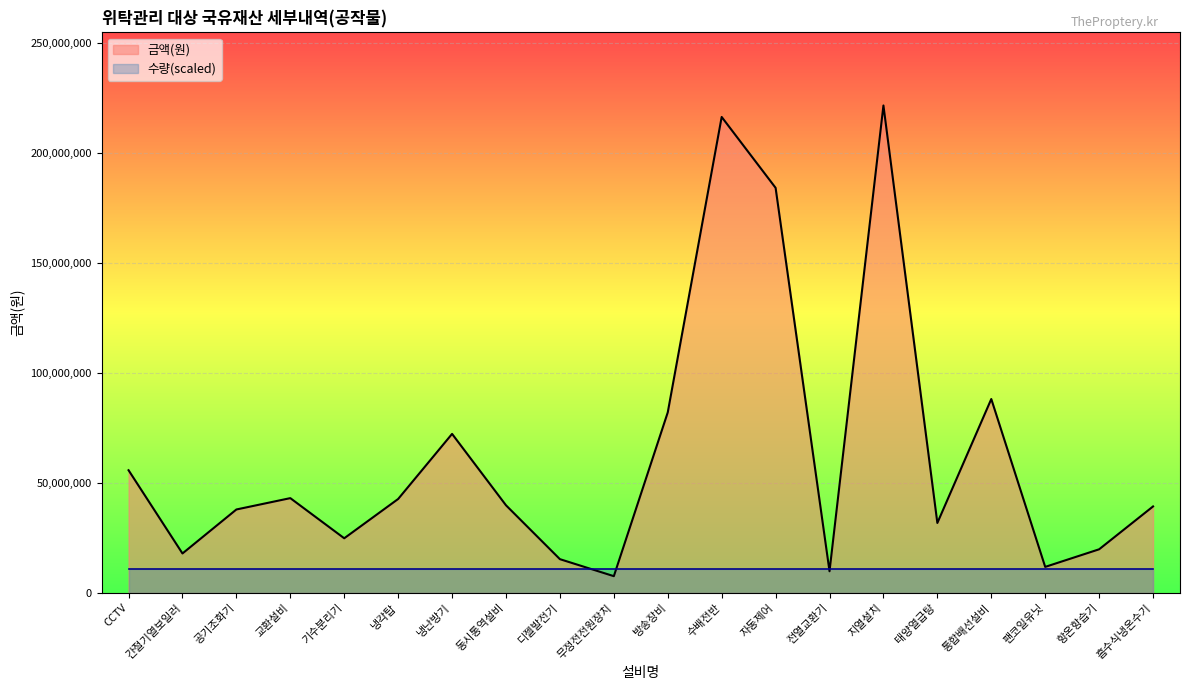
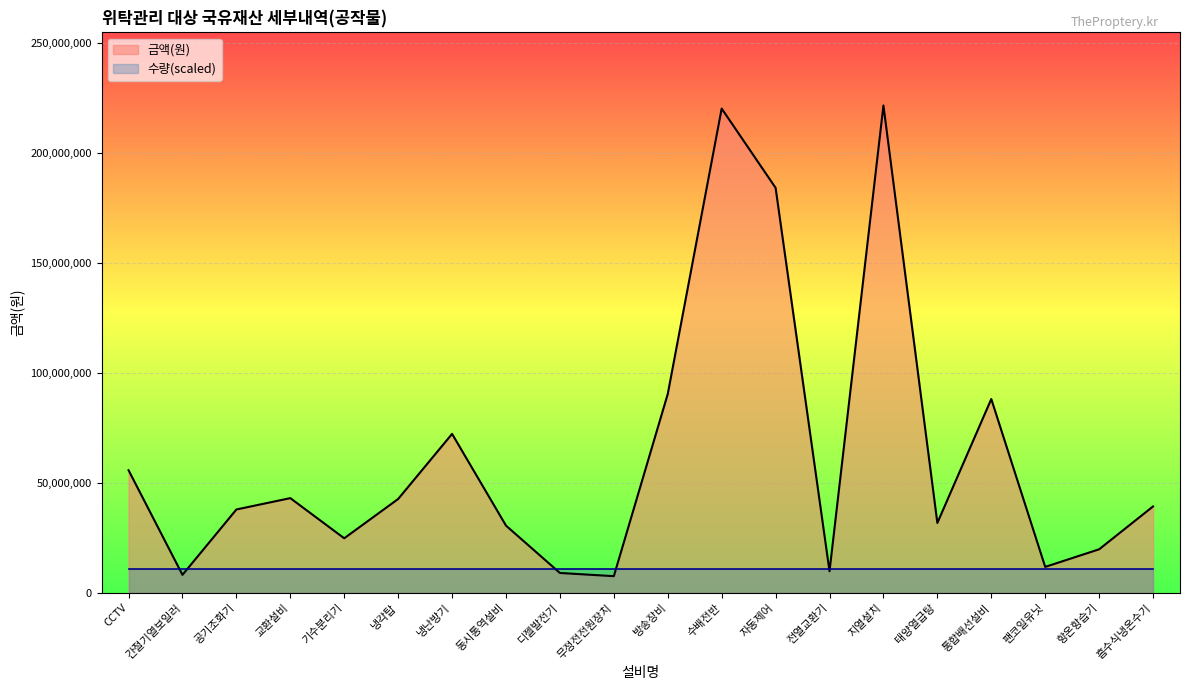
  {
    "금액(원)": {
      "CCTV": "56,000,000",
-     "간절기열보일러": "18,000,000",
+     "간절기열보일러": "8,000,000",
      "공기조화기": "38,000,000",
      "교환설비": "43,000,000",
      "기수분리기": "25,000,000",
      "냉각탑": "43,000,000",
      "냉난방기": "72,000,000",
-     "동시통역설비": "40,000,000",
-     "디젤발전기": "15,000,000",
+     "동시통역설비": "31,000,000",
+     "디젤발전기": "9,000,000",
      "무정전전원장치": "8,000,000",
-     "방송장비": "82,000,000",
-     "수배전반": "216,000,000",
+     "방송장비": "90,000,000",
+     "수배전반": "220,000,000",
      "자동제어": "184,000,000",
      "전열교환기": "10,000,000",
      "지열설치": "221,000,000",
      "태양열급탕": "32,000,000",
      "통합배선설비": "88,000,000",
      "항온항습기": "20,000,000",
      "흡수식냉온수기": "39,000,000"
    },
    "수량(scaled)": {
      "CCTV": "11,000,000",
      "간절기열보일러": "11,000,000",
      "공기조화기": "11,000,000",
      "교환설비": "11,000,000",
      "기수분리기": "11,000,000",
      "냉각탑": "11,000,000",
      "냉난방기": "11,000,000",
      "동시통역설비": "11,000,000",
      "디젤발전기": "11,000,000",
      "무정전전원장치": "11,000,000",
      "방송장비": "11,000,000",
      "수배전반": "11,000,000",
      "자동제어": "11,000,000",
      "전열교환기": "11,000,000",
      "지열설치": "11,000,000",
      "태양열급탕": "11,000,000",
      "통합배선설비": "11,000,000",
      "항온항습기": "11,000,000",
      "흡수식냉온수기": "11,000,000"
    }
  }
